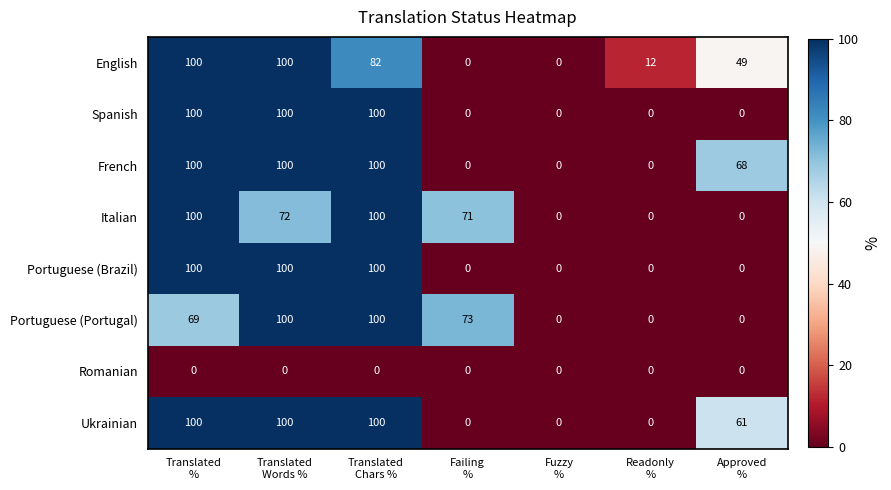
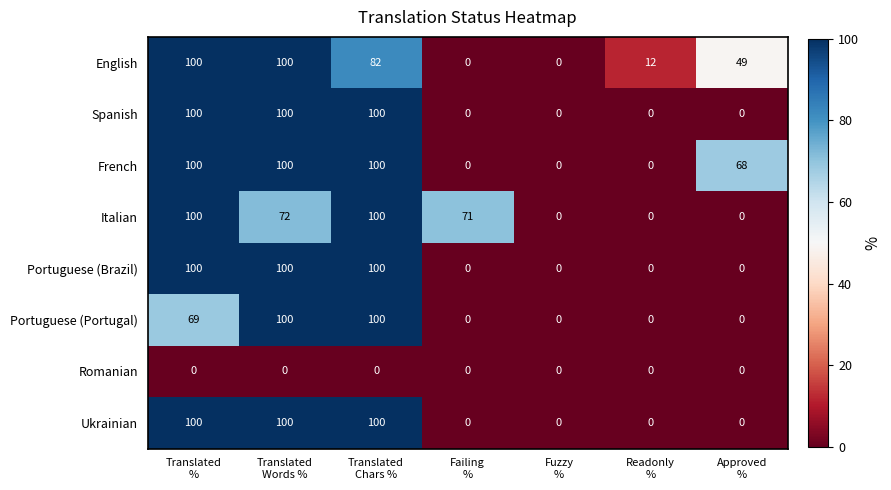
  {
    "English": {
      "Translated %": 100,
      "Translated Words %": 100,
      "Translated Chars %": 82,
      "Failing %": 0,
      "Fuzzy %": 0,
      "Readonly %": 12,
      "Approved %": 49
    },
    "Spanish": {
      "Translated %": 100,
      "Translated Words %": 100,
      "Translated Chars %": 100,
      "Failing %": 0,
      "Fuzzy %": 0,
      "Readonly %": 0,
      "Approved %": 0
    },
    "French": {
      "Translated %": 100,
      "Translated Words %": 100,
      "Translated Chars %": 100,
      "Failing %": 0,
      "Fuzzy %": 0,
      "Readonly %": 0,
      "Approved %": 68
    },
    "Italian": {
      "Translated %": 100,
      "Translated Words %": 72,
      "Translated Chars %": 100,
      "Failing %": 71,
      "Fuzzy %": 0,
      "Readonly %": 0,
      "Approved %": 0
    },
    "Portuguese (Brazil)": {
      "Translated %": 100,
      "Translated Words %": 100,
      "Translated Chars %": 100,
      "Failing %": 0,
      "Fuzzy %": 0,
      "Readonly %": 0,
      "Approved %": 0
    },
    "Portuguese (Portugal)": {
      "Translated %": 69,
      "Translated Words %": 100,
      "Translated Chars %": 100,
-     "Failing %": 73,
+     "Failing %": 0,
      "Fuzzy %": 0,
      "Readonly %": 0,
      "Approved %": 0
    },
    "Romanian": {
      "Translated %": 0,
      "Translated Words %": 0,
      "Translated Chars %": 0,
      "Failing %": 0,
      "Fuzzy %": 0,
      "Readonly %": 0,
      "Approved %": 0
    },
    "Ukrainian": {
      "Translated %": 100,
      "Translated Words %": 100,
      "Translated Chars %": 100,
      "Failing %": 0,
      "Fuzzy %": 0,
      "Readonly %": 0,
-     "Approved %": 61
+     "Approved %": 0
    }
  }
